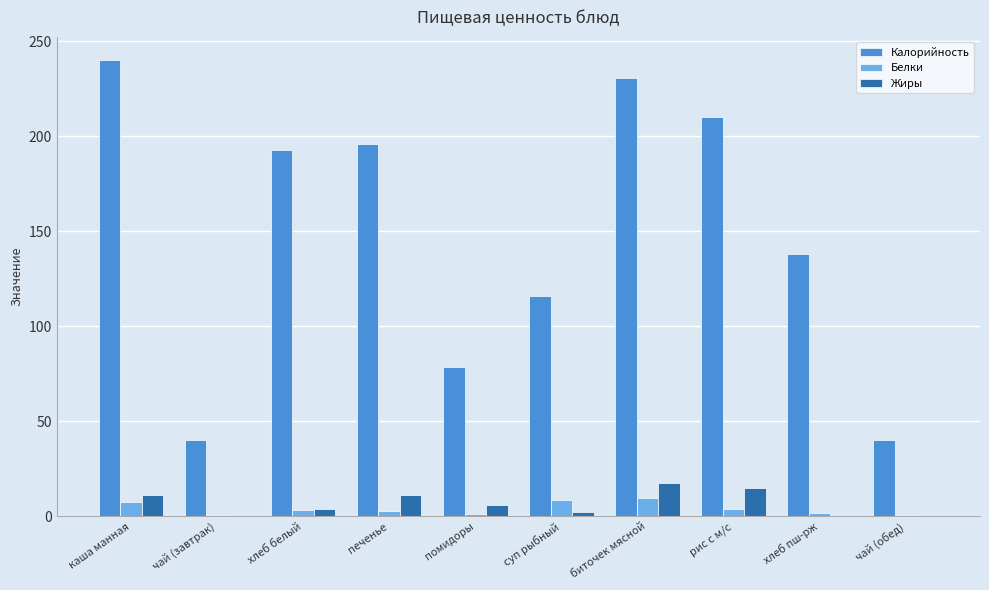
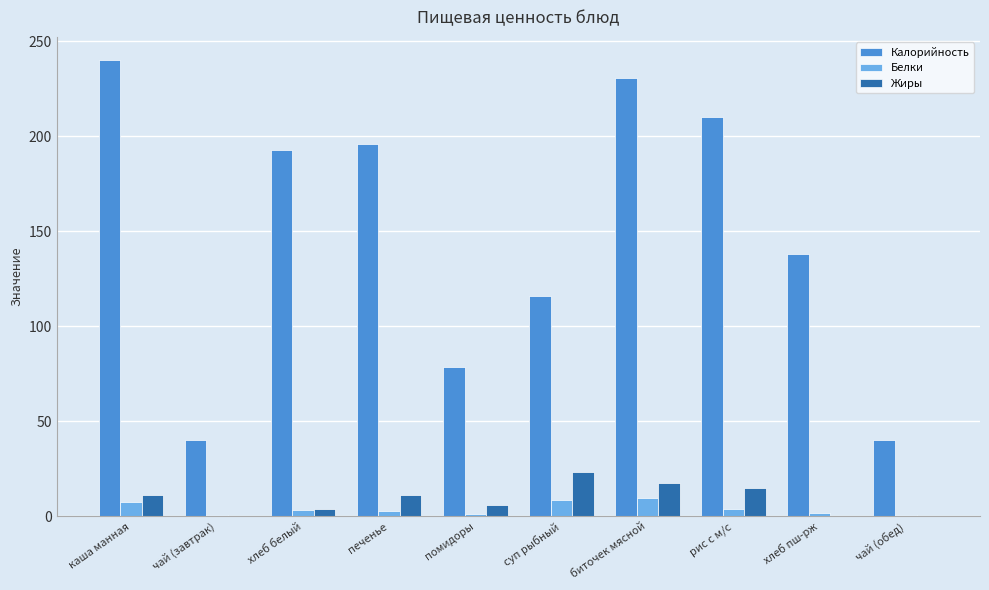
  {
    "Жиры": {
      "каша манная": 11,
      "чай (завтрак)": 0,
      "хлеб белый": 4,
      "печенье": 12,
      "помидоры": 6,
-     "суп рыбный": 3,
+     "суп рыбный": 23,
      "биточек мясной": 17,
      "рис с м/с": 15,
      "чай (обед)": 0
    }
  }
